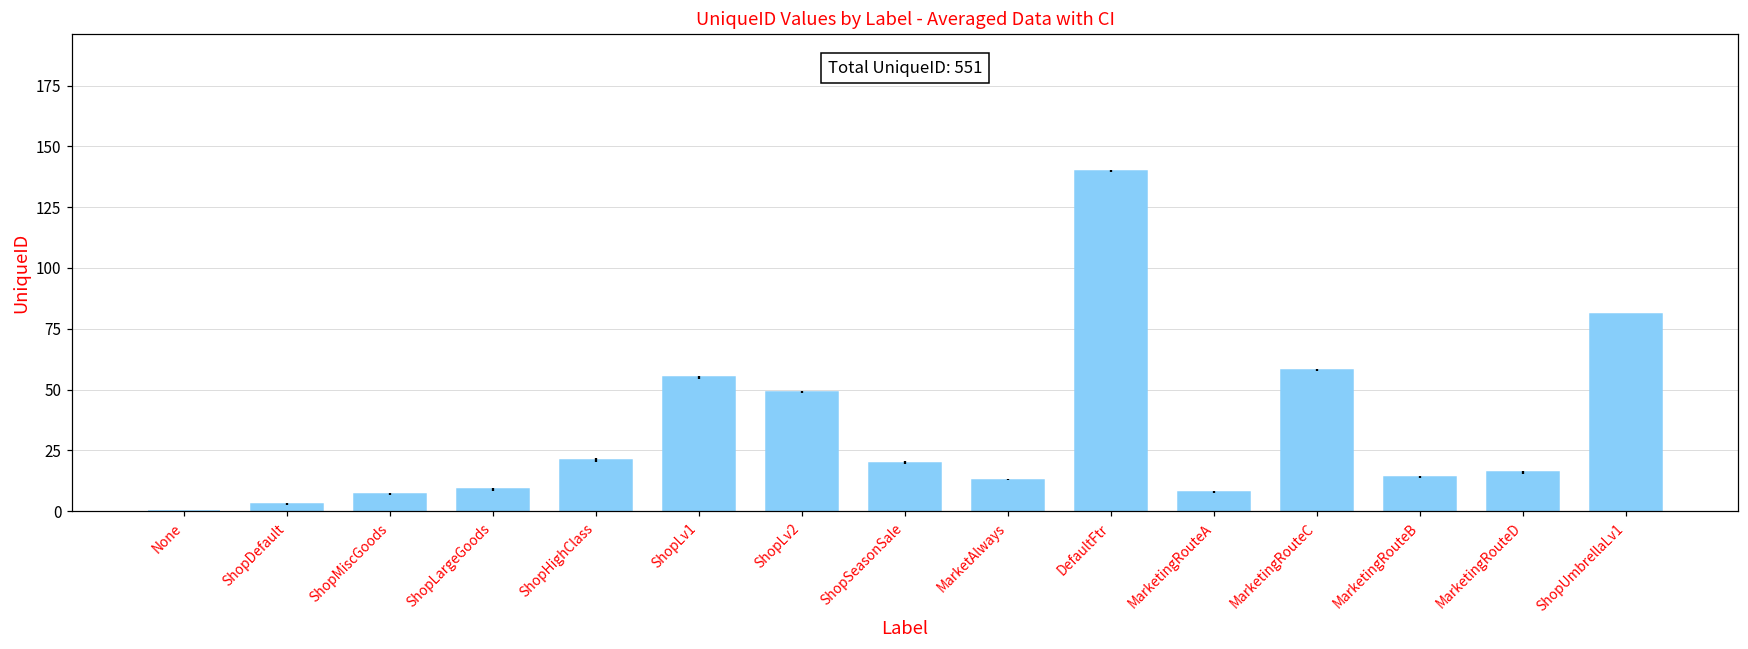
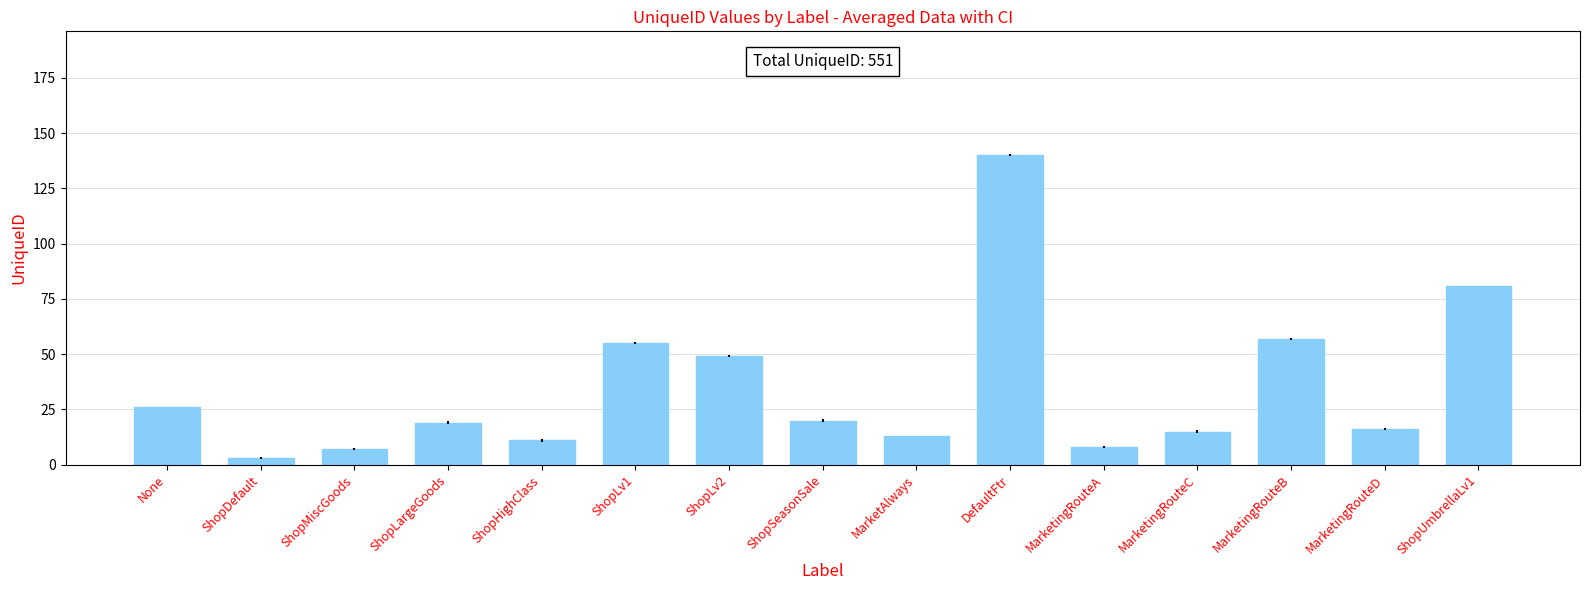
  {
-   "None": 0,
+   "None": 26,
    "ShopDefault": 3,
    "ShopMiscGoods": 7,
-   "ShopLargeGoods": 9,
-   "ShopHighClass": 21,
+   "ShopLargeGoods": 19,
+   "ShopHighClass": 11,
    "ShopLv1": 55,
    "ShopLv2": 49,
    "ShopSeasonSale": 20,
    "MarketAlways": 13,
    "DefaultFtr": 140,
    "MarketingRouteA": 8,
-   "MarketingRouteC": 58,
-   "MarketingRouteB": 14,
+   "MarketingRouteC": 15,
+   "MarketingRouteB": 57,
    "MarketingRouteD": 16,
    "ShopUmbrellaLv1": 81
  }
